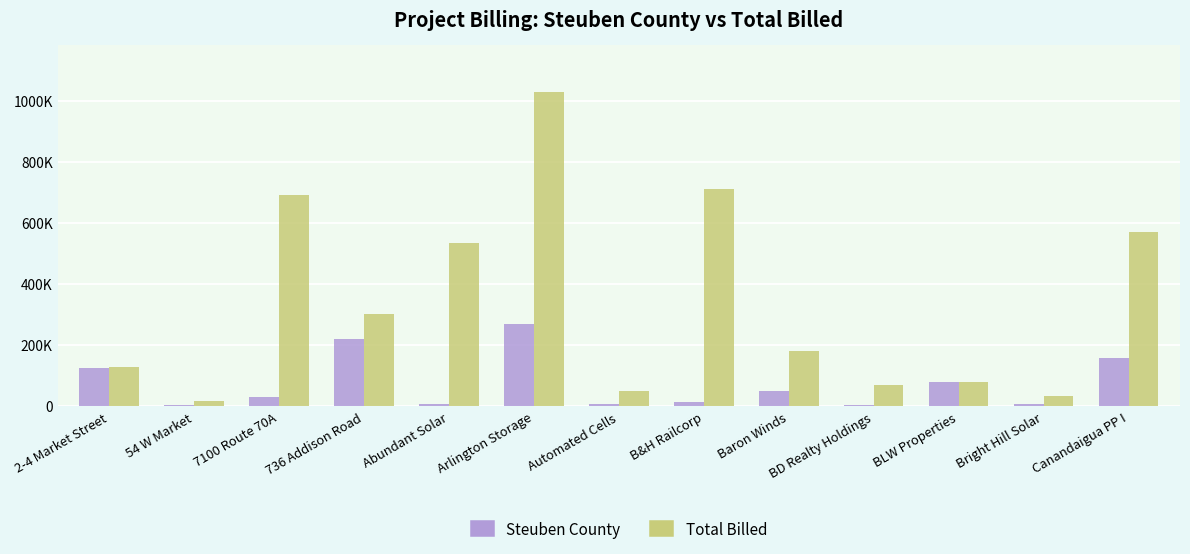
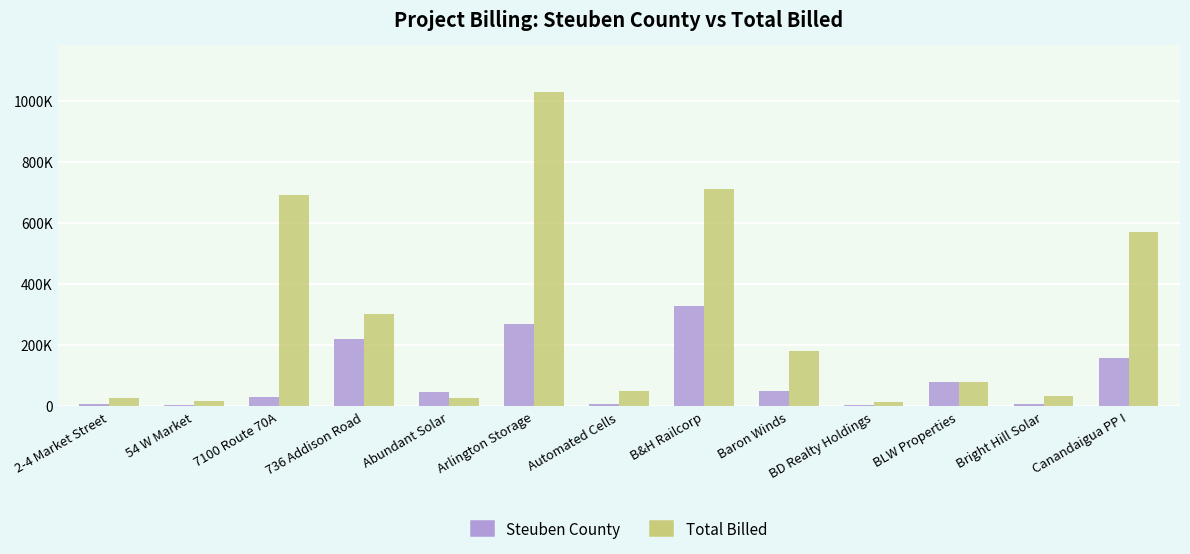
  {
    "Steuben County": {
-     "2-4 Market Street": 120000,
+     "2-4 Market Street": 0,
      "7100 Route 70A": 30000,
      "736 Addison Road": 220000,
-     "Abundant Solar": 10000,
+     "Abundant Solar": 50000,
      "Arlington Storage": 270000,
-     "B&H Railcorp": 10000,
+     "B&H Railcorp": 330000,
      "Baron Winds": 50000,
      "BLW Properties": 80000,
      "Canandaigua PP I": 160000
    },
    "Total Billed": {
-     "2-4 Market Street": 130000,
+     "2-4 Market Street": 20000,
      "54 W Market": 10000,
      "7100 Route 70A": 690000,
      "736 Addison Road": 300000,
-     "Abundant Solar": 530000,
+     "Abundant Solar": 20000,
      "Arlington Storage": 1030000,
      "Automated Cells": 50000,
      "B&H Railcorp": 710000,
      "Baron Winds": 180000,
-     "BD Realty Holdings": 70000,
+     "BD Realty Holdings": 10000,
      "BLW Properties": 80000,
      "Bright Hill Solar": 30000,
      "Canandaigua PP I": 570000
    }
  }
